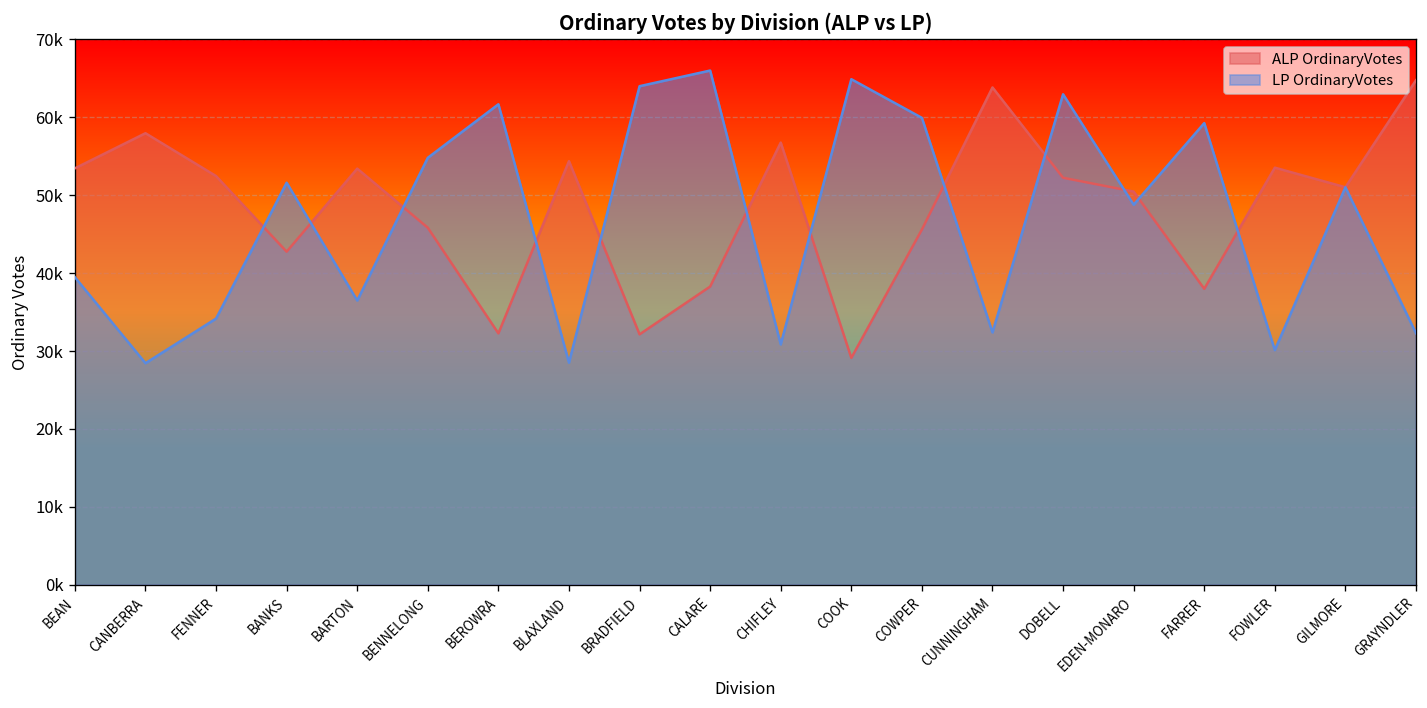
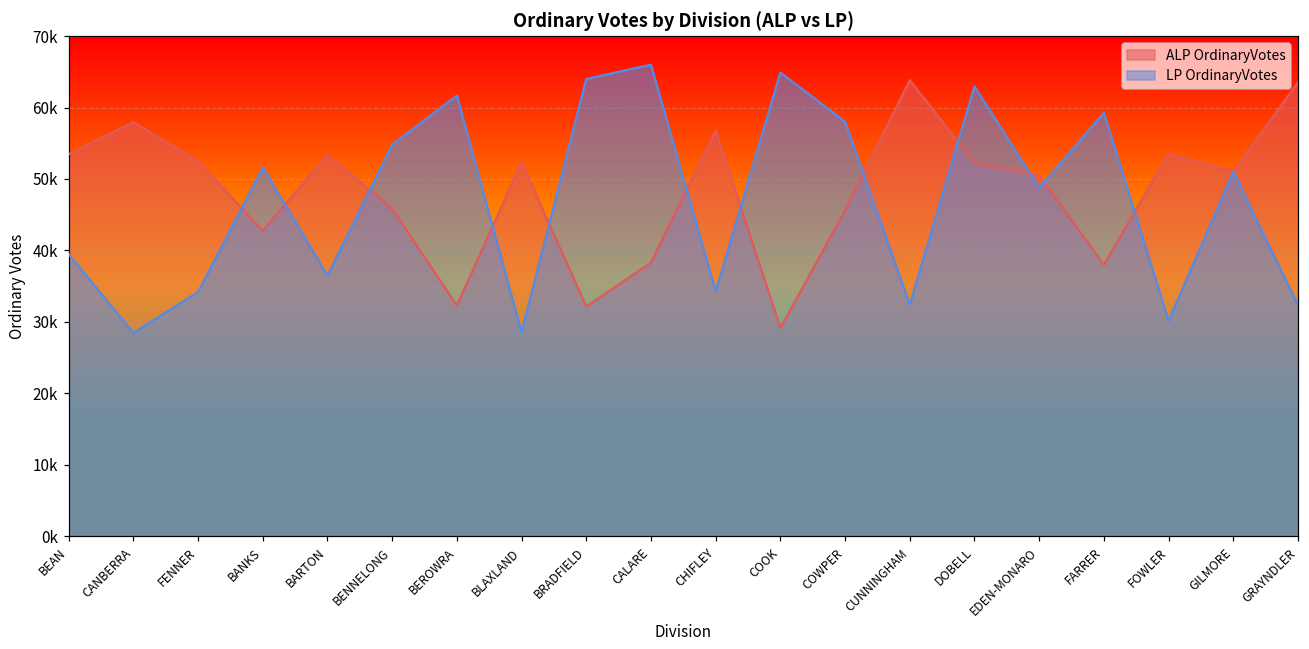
  {
    "ALP OrdinaryVotes": {
      "BEAN": 53000,
      "CANBERRA": 58000,
      "FENNER": 52000,
      "BANKS": 43000,
      "BARTON": 53000,
      "BENNELONG": 46000,
      "BEROWRA": 32000,
-     "BLAXLAND": 54000,
+     "BLAXLAND": 52000,
      "BRADFIELD": 32000,
      "CALARE": 38000,
      "CHIFLEY": 57000,
      "COOK": 29000,
      "COWPER": 46000,
      "CUNNINGHAM": 64000,
      "DOBELL": 52000,
      "EDEN-MONARO": 50000,
      "FARRER": 38000,
      "FOWLER": 54000,
-     "GRAYNDLER": 65000
+     "GRAYNDLER": 64000
    },
    "LP OrdinaryVotes": {
      "BEAN": 39000,
      "CANBERRA": 28000,
      "FENNER": 34000,
      "BANKS": 52000,
      "BARTON": 36000,
      "BENNELONG": 55000,
      "BEROWRA": 62000,
      "BLAXLAND": 29000,
      "BRADFIELD": 64000,
      "CALARE": 66000,
-     "CHIFLEY": 31000,
+     "CHIFLEY": 34000,
      "COOK": 65000,
-     "COWPER": 60000,
+     "COWPER": 58000,
      "CUNNINGHAM": 32000,
      "DOBELL": 63000,
      "EDEN-MONARO": 49000,
      "FARRER": 59000,
      "FOWLER": 30000,
      "GRAYNDLER": 32000
    }
  }
